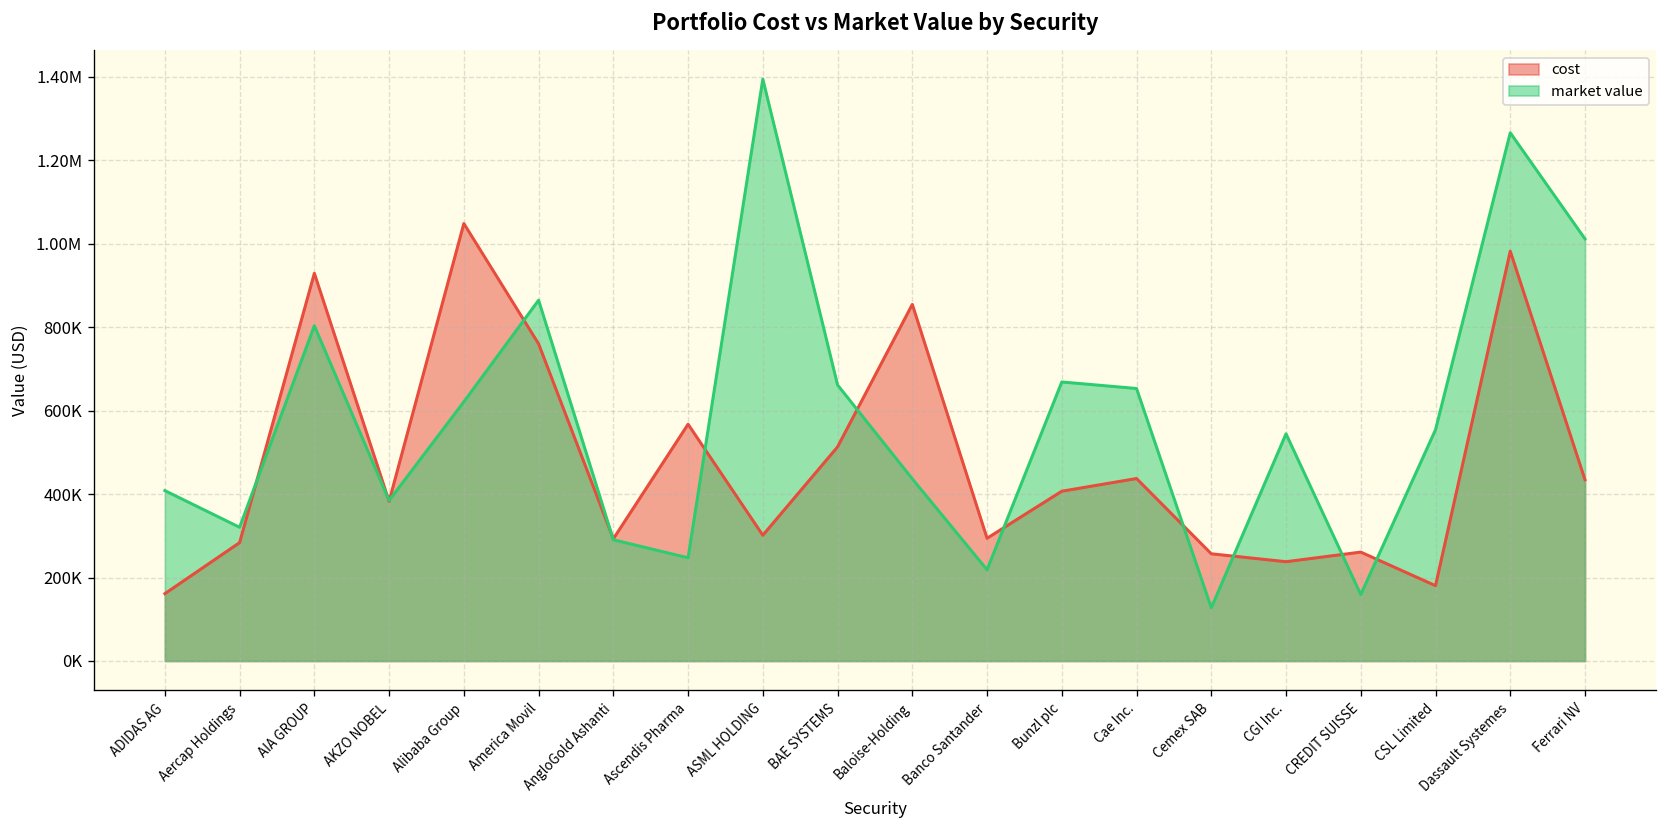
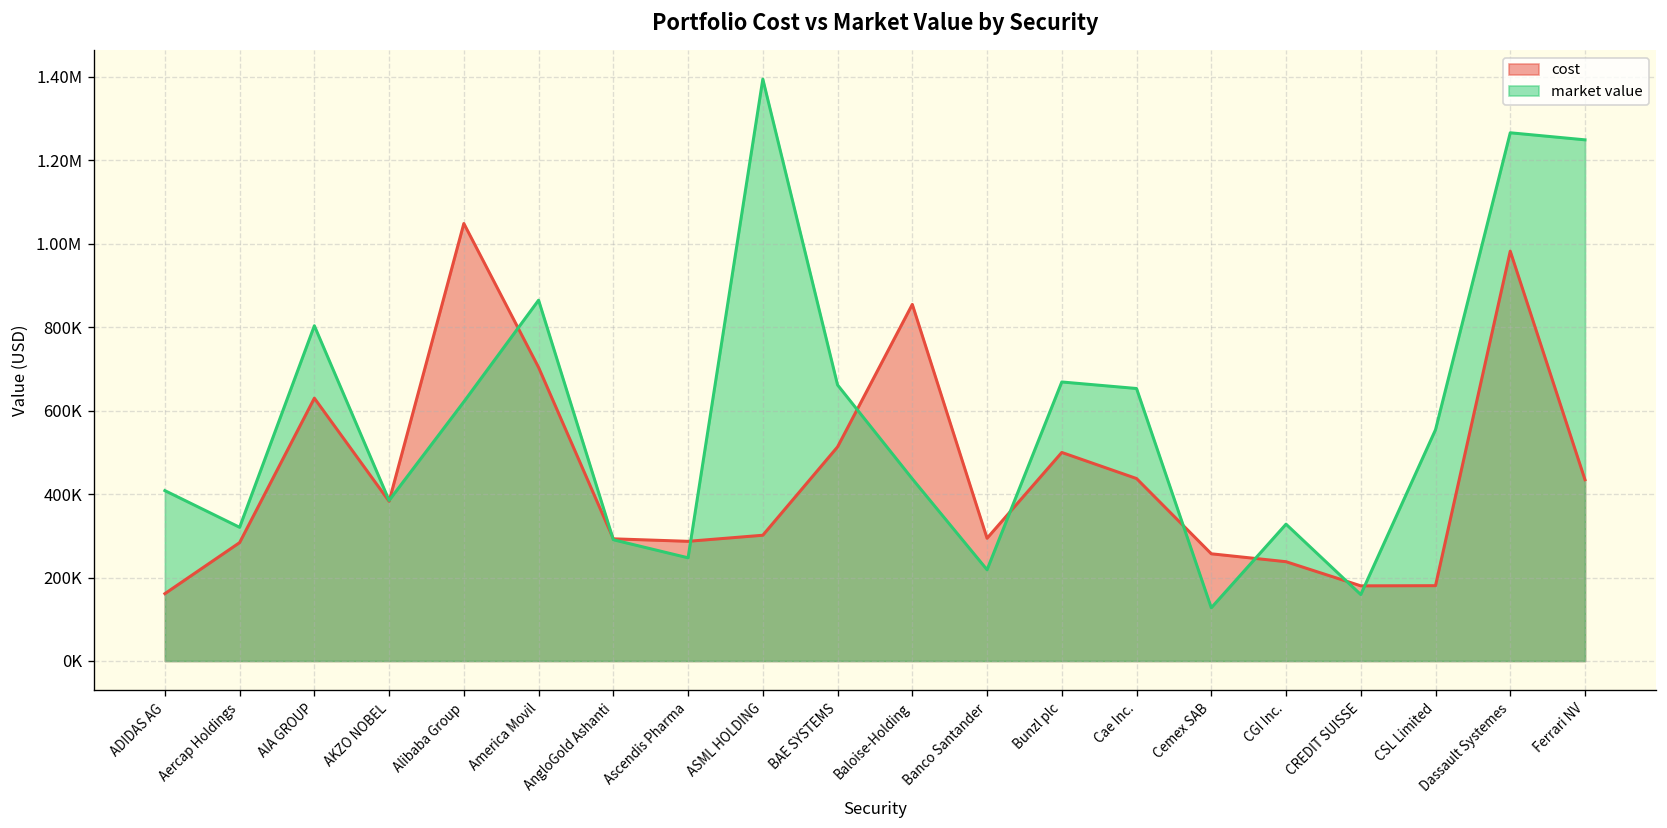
  {
    "cost": {
      "ADIDAS AG": 160000,
      "Aercap Holdings": 280000,
-     "AIA GROUP": 930000,
+     "AIA GROUP": 630000,
      "Alibaba Group": 1050000,
-     "America Movil": 760000,
-     "Ascendis Pharma": 570000,
+     "America Movil": 700000,
+     "Ascendis Pharma": 290000,
      "ASML HOLDING": 300000,
      "BAE SYSTEMS": 510000,
      "Baloise-Holding": 850000,
      "Banco Santander": 290000,
-     "Bunzl plc": 410000,
+     "Bunzl plc": 500000,
      "Cae Inc.": 440000,
      "Cemex SAB": 260000,
      "CGI Inc.": 240000,
-     "CREDIT SUISSE": 260000,
+     "CREDIT SUISSE": 180000,
      "CSL Limited": 180000,
      "Dassault Systemes": 980000,
      "Ferrari NV": 430000
    },
    "market value": {
      "ADIDAS AG": 410000,
      "Aercap Holdings": 320000,
      "AIA GROUP": 800000,
      "Alibaba Group": 620000,
      "America Movil": 860000,
      "Ascendis Pharma": 250000,
      "ASML HOLDING": 1390000,
      "BAE SYSTEMS": 660000,
      "Baloise-Holding": 440000,
      "Banco Santander": 220000,
      "Bunzl plc": 670000,
      "Cae Inc.": 650000,
      "Cemex SAB": 130000,
-     "CGI Inc.": 540000,
+     "CGI Inc.": 330000,
      "CREDIT SUISSE": 160000,
      "CSL Limited": 550000,
      "Dassault Systemes": 1270000,
-     "Ferrari NV": 1010000
+     "Ferrari NV": 1250000
    }
  }
